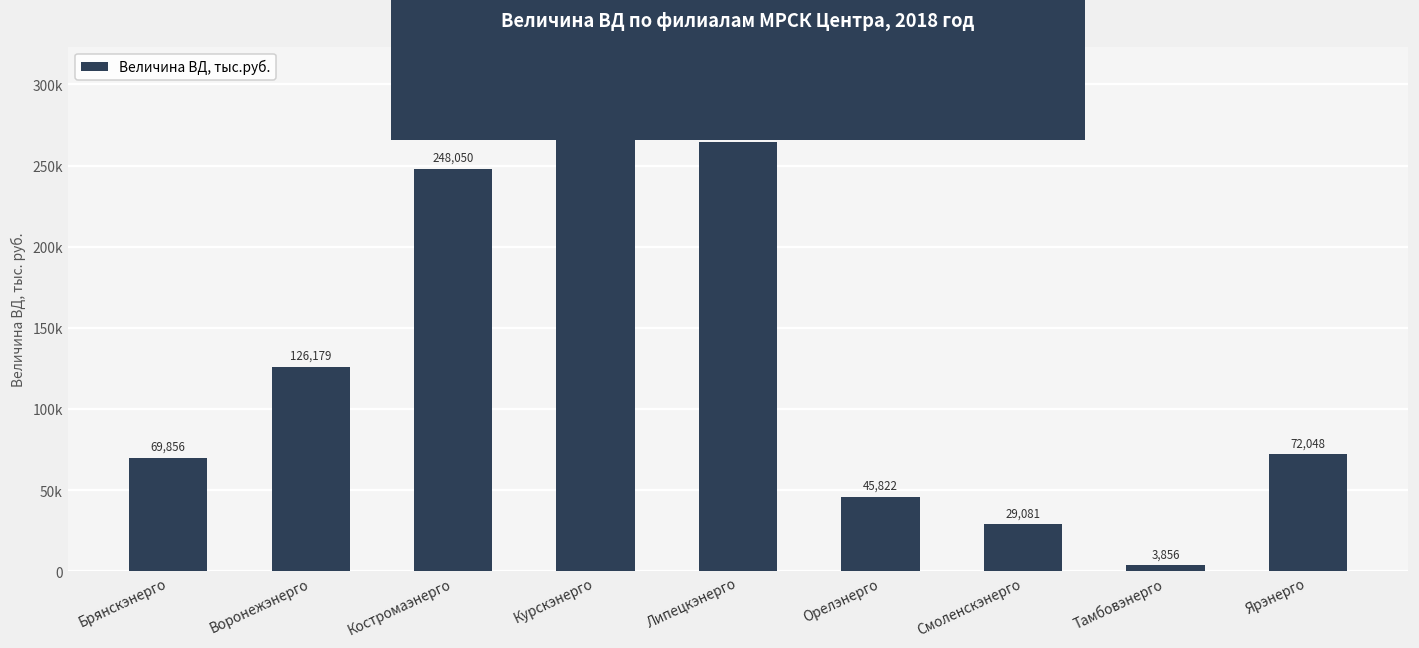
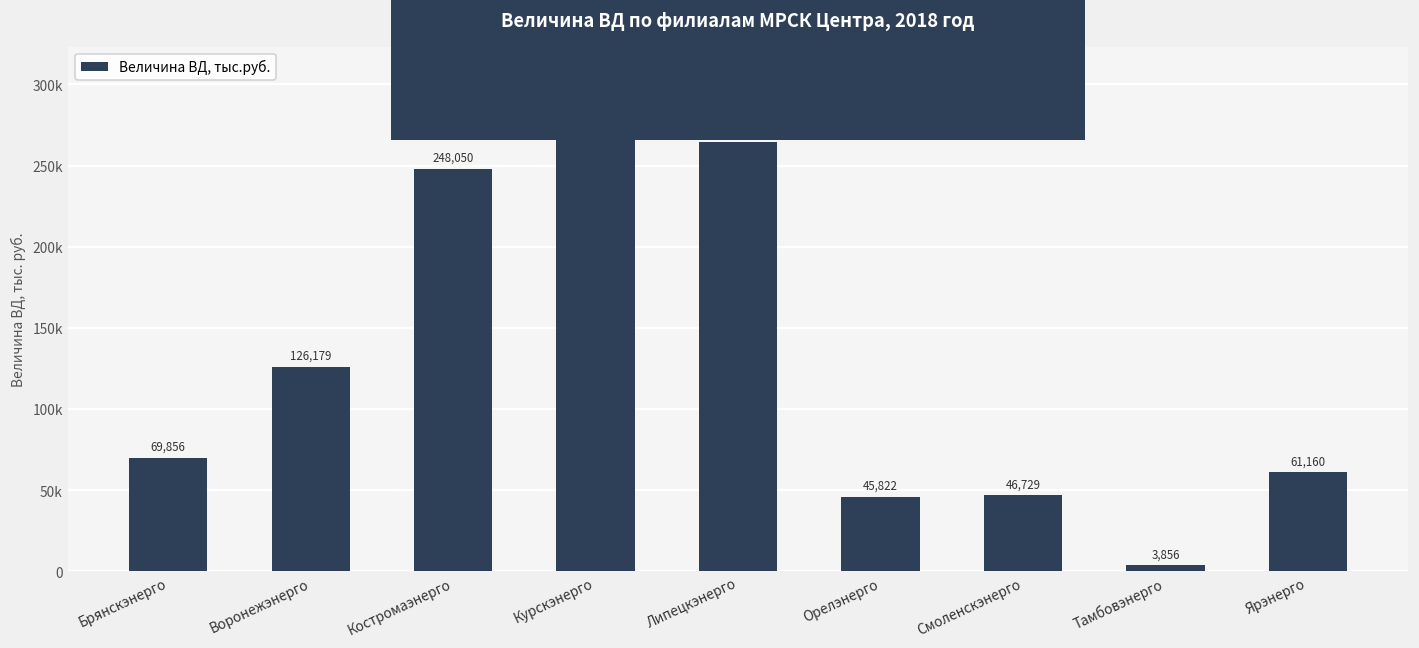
  {
    "Брянскэнерго": "69,856",
    "Воронежэнерго": "126,179",
    "Костромаэнерго": "248,050",
    "Орелэнерго": "45,822",
-   "Смоленскэнерго": "29,081",
+   "Смоленскэнерго": "46,729",
    "Тамбовэнерго": "3,856",
-   "Ярэнерго": "72,048"
+   "Ярэнерго": "61,160"
  }
